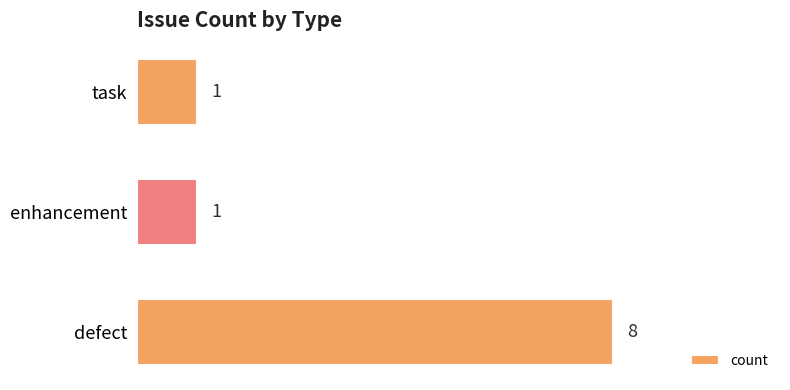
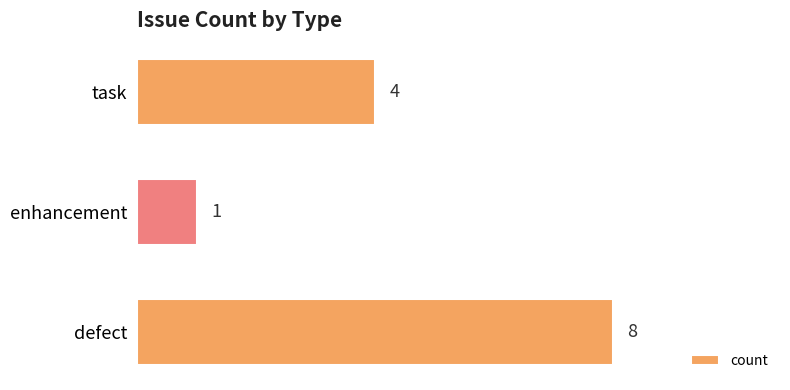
  {
-   "task": 1,
+   "task": 4,
    "enhancement": 1,
    "defect": 8
  }
